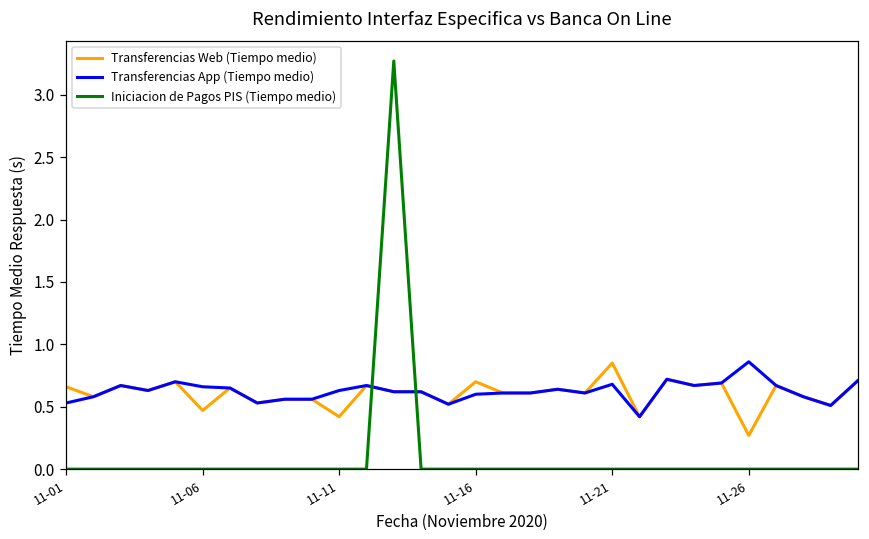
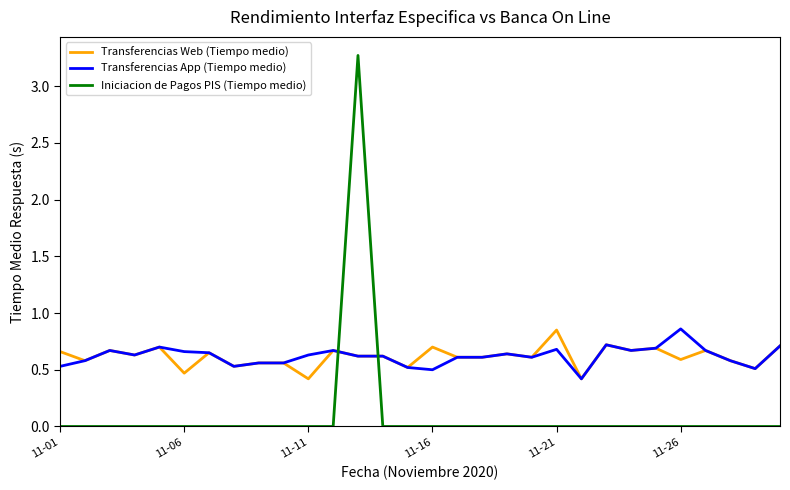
  {
    "Transferencias Web (Tiempo medio)": {
      "11-01": 0.66,
      "11-06": 0.47,
      "11-11": 0.42,
      "11-16": 0.70,
      "11-21": 0.85,
-     "11-26": 0.27
+     "11-26": 0.59
    },
    "Transferencias App (Tiempo medio)": {
      "11-01": 0.53,
      "11-06": 0.66,
      "11-11": 0.63,
-     "11-16": 0.6,
+     "11-16": 0.5,
      "11-21": 0.7,
      "11-26": 0.86
    },
    "Iniciacion de Pagos PIS (Tiempo medio)": {
      "11-01": 0.00,
      "11-06": 0.00,
      "11-11": 0.00,
      "11-16": 0.00,
      "11-21": 0.00,
      "11-26": 0.00
    }
  }
